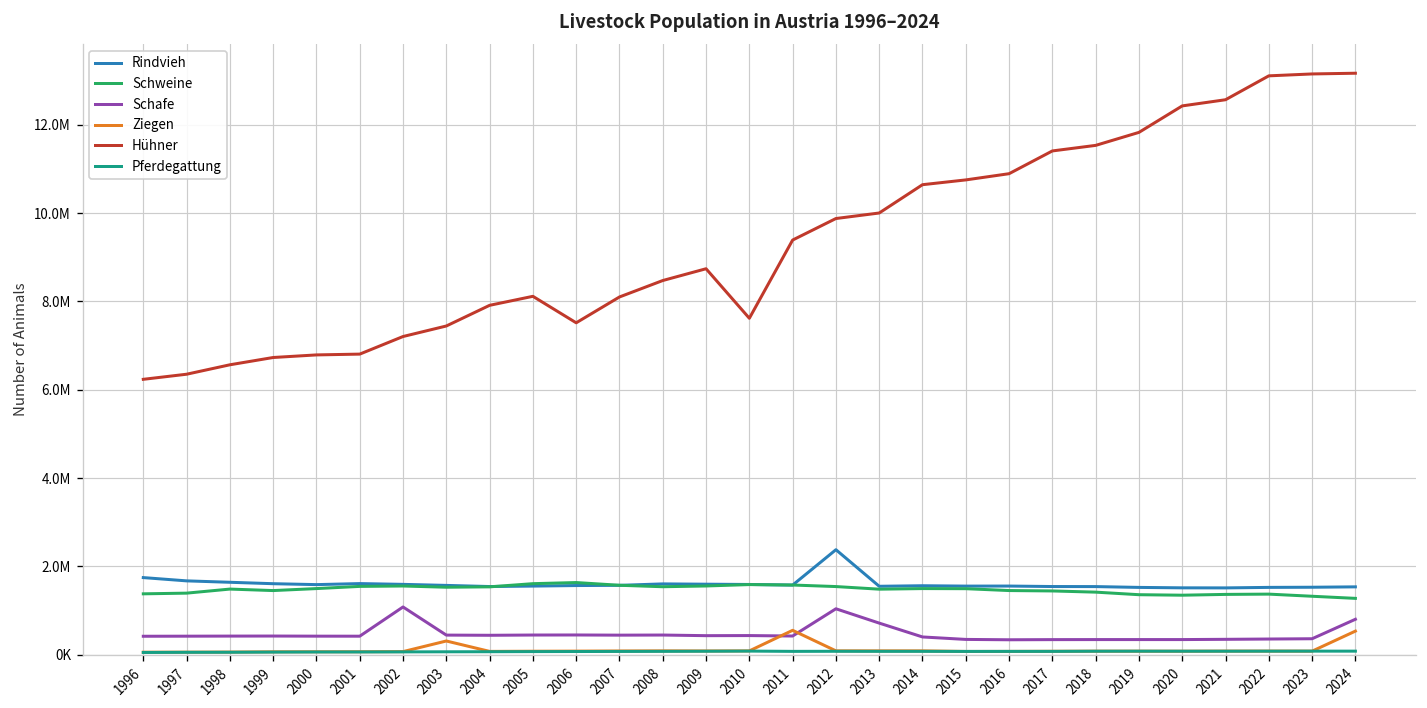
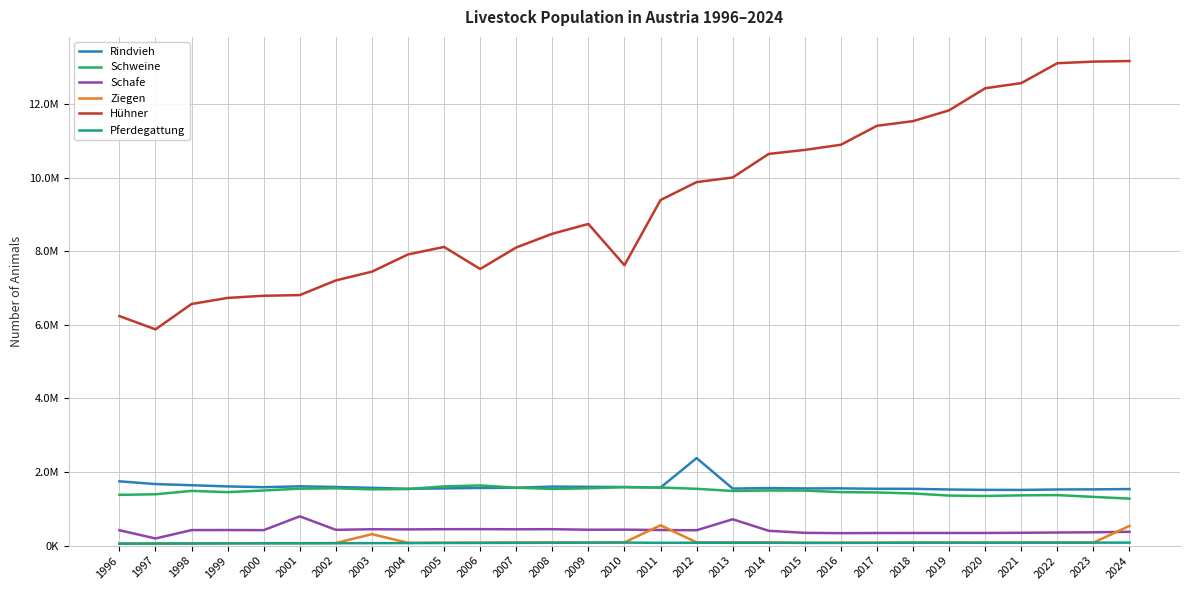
  {
    "Rindvieh": {
      "1996": 1700000,
      "1997": 1700000,
      "1998": 1600000,
      "1999": 1600000,
      "2000": 1600000,
      "2012": 2400000,
      "2016": 1600000,
      "2017": 1500000,
      "2018": 1500000,
      "2019": 1500000,
      "2020": 1500000,
      "2021": 1500000,
      "2022": 1500000,
      "2023": 1500000,
      "2024": 1500000
    },
    "Schafe": {
      "1996": 400000,
-     "1997": 400000,
+     "1997": 200000,
      "1998": 400000,
      "1999": 400000,
      "2000": 400000,
-     "2001": 400000,
-     "2002": 1100000,
+     "2001": 800000,
+     "2002": 400000,
      "2003": 400000,
      "2004": 400000,
      "2005": 400000,
      "2006": 400000,
      "2007": 400000,
      "2008": 400000,
      "2009": 400000,
      "2010": 400000,
      "2011": 400000,
-     "2012": 1000000,
+     "2012": 400000,
      "2013": 700000,
      "2014": 400000,
      "2015": 300000,
      "2016": 300000,
      "2017": 300000,
      "2018": 300000,
      "2019": 300000,
      "2020": 300000,
      "2021": 300000,
      "2022": 400000,
      "2023": 400000,
-     "2024": 800000
+     "2024": 400000
    },
    "Ziegen": {
      "2003": 300000,
      "2011": 600000,
      "2024": 500000
    },
    "Hühner": {
      "1996": 6200000,
-     "1997": 6400000,
+     "1997": 5900000,
      "1998": 6600000,
      "1999": 6700000,
      "2000": 6800000,
      "2001": 6800000,
      "2002": 7200000,
      "2003": 7400000,
      "2004": 7900000,
      "2005": 8100000,
      "2006": 7500000,
      "2007": 8100000,
      "2008": 8500000,
      "2009": 8700000,
      "2010": 7600000,
      "2011": 9400000,
      "2012": 9900000,
      "2013": 10000000,
      "2014": 10600000,
      "2015": 10800000,
      "2016": 10900000,
      "2017": 11400000,
      "2018": 11500000,
      "2019": 11800000,
      "2020": 12400000,
      "2021": 12600000,
      "2022": 13100000,
      "2023": 13200000,
      "2024": 13200000
    }
  }
